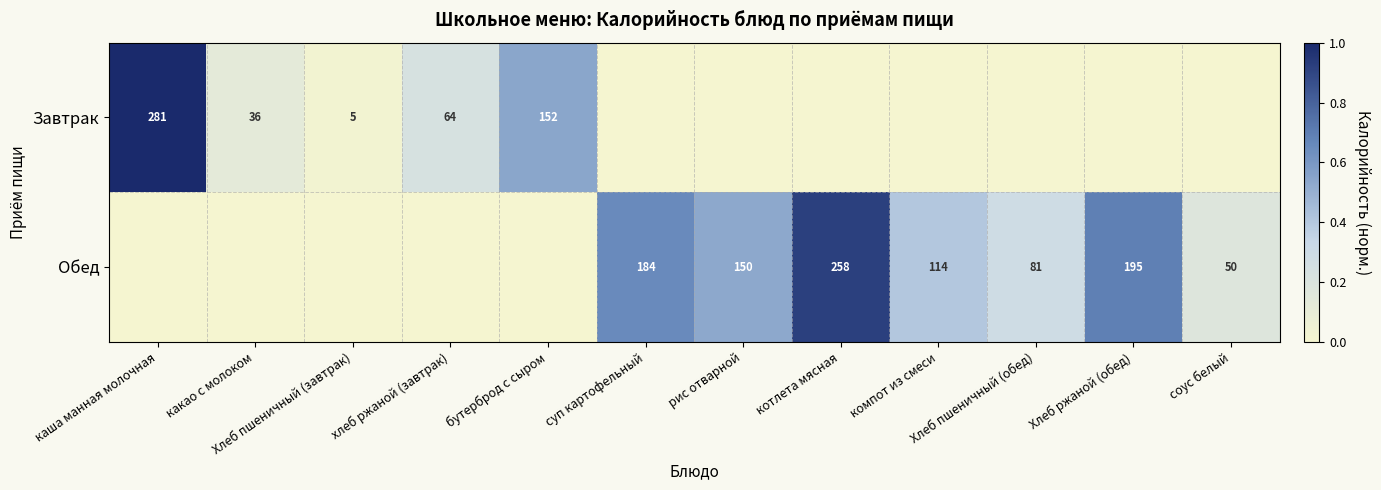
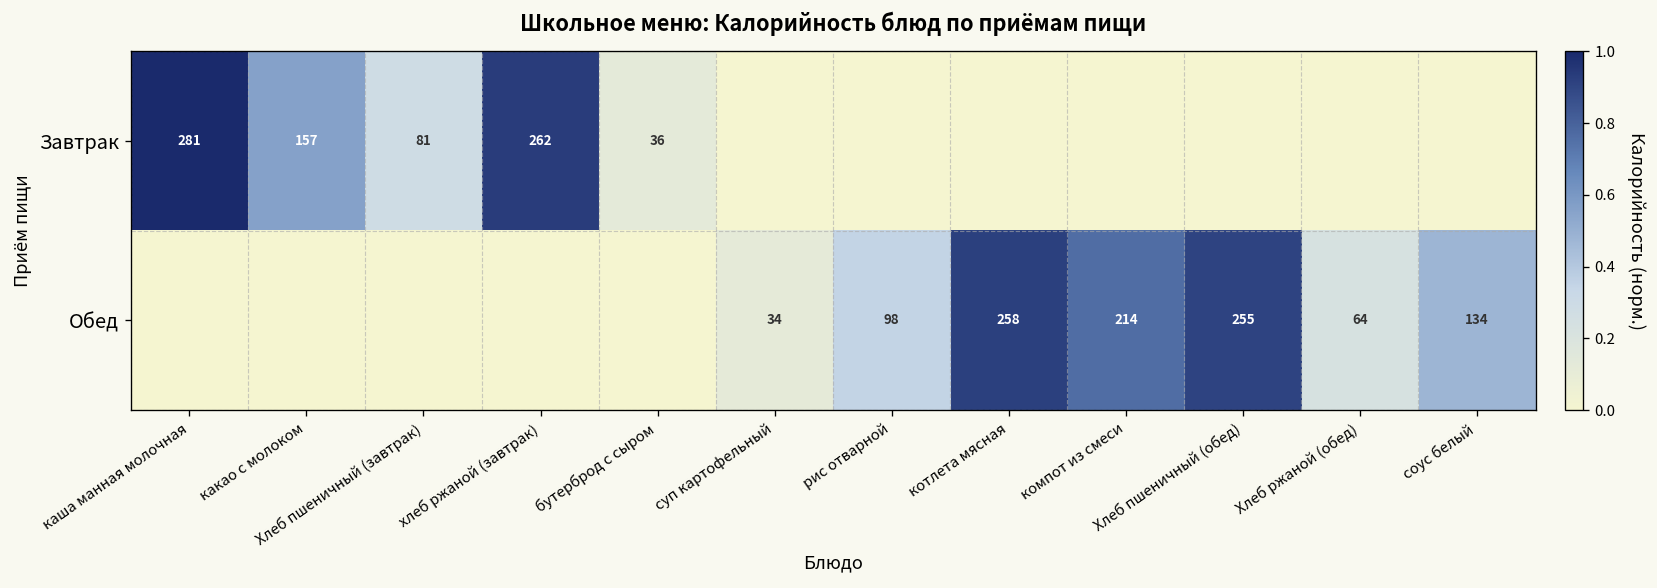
  {
    "Завтрак": {
      "каша манная молочная": 281,
-     "какао с молоком": 36,
-     "Хлеб пшеничный (завтрак)": 5,
-     "хлеб ржаной (завтрак)": 64,
-     "бутерброд с сыром": 152
+     "какао с молоком": 157,
+     "Хлеб пшеничный (завтрак)": 81,
+     "хлеб ржаной (завтрак)": 262,
+     "бутерброд с сыром": 36
    },
    "Обед": {
-     "суп картофельный": 184,
-     "рис отварной": 150,
+     "суп картофельный": 34,
+     "рис отварной": 98,
      "котлета мясная": 258,
-     "компот из смеси": 114,
-     "Хлеб пшеничный (обед)": 81,
-     "Хлеб ржаной (обед)": 195,
-     "соус белый": 50
+     "компот из смеси": 214,
+     "Хлеб пшеничный (обед)": 255,
+     "Хлеб ржаной (обед)": 64,
+     "соус белый": 134
    }
  }
